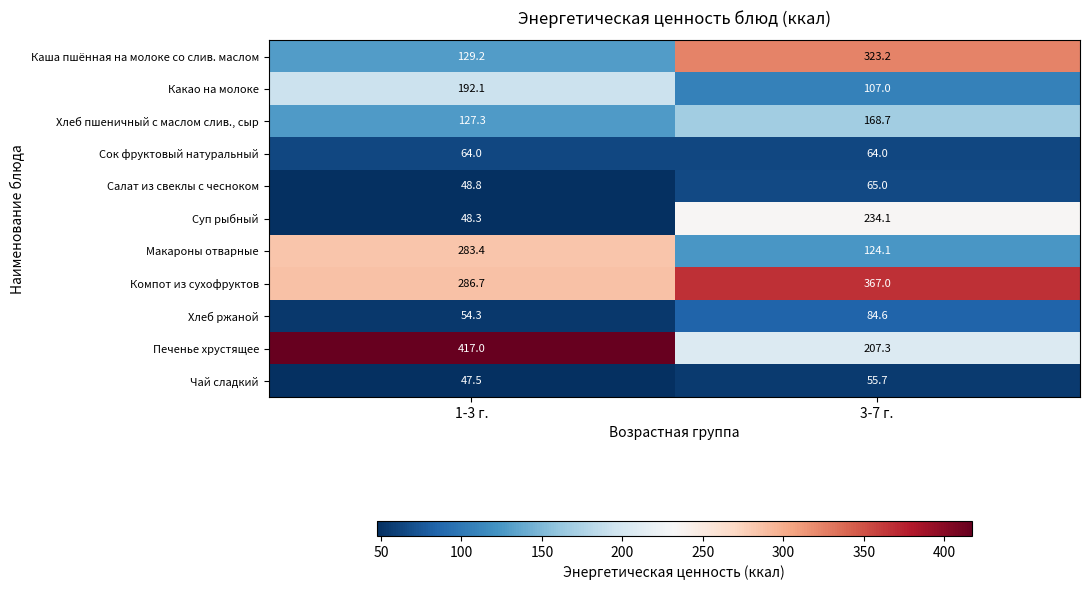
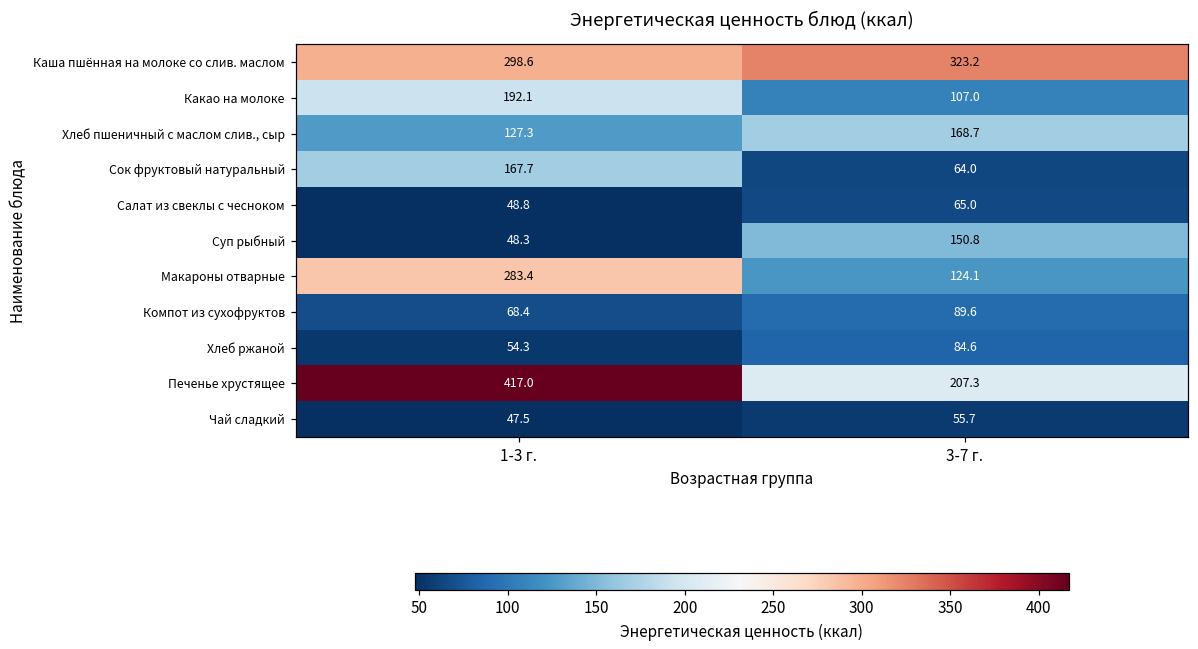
  {
    "Каша пшённая на молоке со слив. маслом": {
-     "1-3 г.": 129.2,
+     "1-3 г.": 298.6,
      "3-7 г.": 323.2
    },
    "Какао на молоке": {
      "1-3 г.": 192.1,
      "3-7 г.": 107.0
    },
    "Хлеб пшеничный с маслом слив., сыр": {
      "1-3 г.": 127.3,
      "3-7 г.": 168.7
    },
    "Сок фруктовый натуральный": {
-     "1-3 г.": 64.0,
+     "1-3 г.": 167.7,
      "3-7 г.": 64.0
    },
    "Салат из свеклы с чесноком": {
      "1-3 г.": 48.8,
      "3-7 г.": 65.0
    },
    "Суп рыбный": {
      "1-3 г.": 48.3,
-     "3-7 г.": 234.1
+     "3-7 г.": 150.8
    },
    "Макароны отварные": {
      "1-3 г.": 283.4,
      "3-7 г.": 124.1
    },
    "Компот из сухофруктов": {
-     "1-3 г.": 286.7,
-     "3-7 г.": 367.0
+     "1-3 г.": 68.4,
+     "3-7 г.": 89.6
    },
    "Хлеб ржаной": {
      "1-3 г.": 54.3,
      "3-7 г.": 84.6
    },
    "Печенье хрустящее": {
      "1-3 г.": 417.0,
      "3-7 г.": 207.3
    },
    "Чай сладкий": {
      "1-3 г.": 47.5,
      "3-7 г.": 55.7
    }
  }
